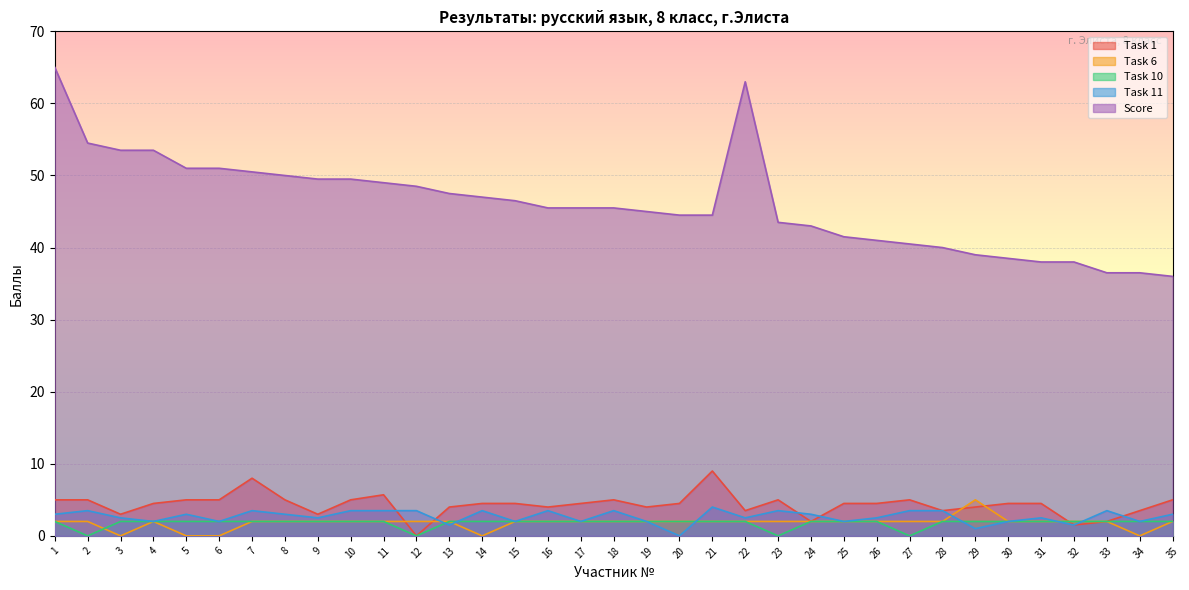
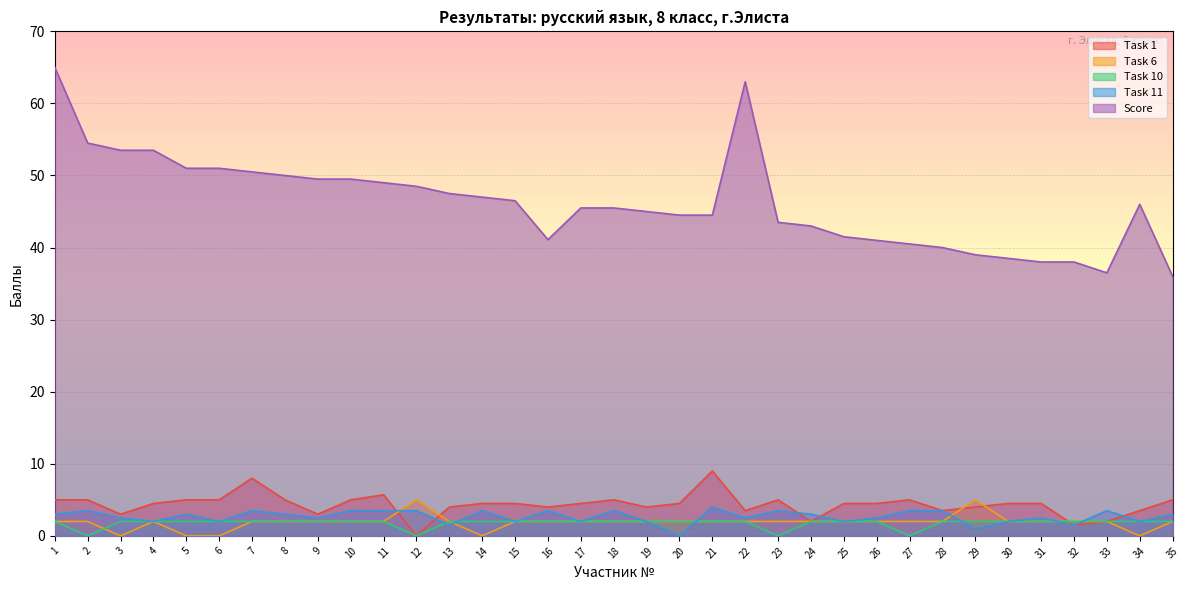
  {
    "Task 1": {
      "1": 5,
      "2": 5,
      "3": 3,
      "4": 5,
      "5": 5,
      "6": 5,
      "7": 8,
      "8": 5,
      "9": 3,
      "10": 5,
      "11": 6,
      "13": 4,
      "14": 5,
      "15": 5,
      "16": 4,
      "17": 5,
      "18": 5,
      "19": 4,
      "20": 5,
      "21": 9,
      "22": 4,
      "23": 5,
      "25": 5,
      "26": 5,
      "27": 5,
      "29": 4,
      "30": 5,
      "31": 5,
      "34": 4,
      "35": 5
    },
    "Task 6": {
      "2": 2,
      "3": 0,
      "5": 0,
      "6": 0,
-     "12": 2,
+     "12": 5,
      "14": 0,
      "23": 2,
      "27": 2,
      "29": 5,
      "34": 0
    },
    "Task 10": {
      "2": 0,
      "3": 2,
      "5": 2,
      "14": 2,
      "23": 0,
      "27": 0,
      "29": 2
    },
    "Task 11": {
      "1": 3,
      "2": 4,
      "3": 3,
      "5": 3,
      "7": 4,
      "8": 3,
      "9": 3,
      "10": 4,
      "11": 4,
      "12": 4,
      "13": 2,
      "14": 4,
      "16": 4,
      "18": 4,
      "20": 0,
      "21": 4,
      "22": 3,
      "23": 4,
      "24": 3,
      "26": 3,
      "27": 4,
      "29": 1,
      "31": 3,
      "33": 4,
      "35": 3
    },
    "Score": {
      "1": 65,
      "2": 55,
      "3": 54,
      "4": 54,
      "5": 51,
      "6": 51,
      "7": 51,
      "8": 50,
      "9": 50,
      "10": 50,
      "11": 49,
      "12": 49,
      "13": 48,
      "14": 47,
      "15": 47,
-     "16": 46,
+     "16": 41,
      "17": 46,
      "18": 46,
      "19": 45,
      "20": 45,
      "21": 45,
      "22": 63,
      "23": 44,
      "24": 43,
      "25": 42,
      "26": 41,
      "27": 41,
      "28": 40,
      "29": 39,
      "30": 39,
      "31": 38,
      "32": 38,
      "33": 37,
-     "34": 37,
+     "34": 46,
      "35": 36
    }
  }
